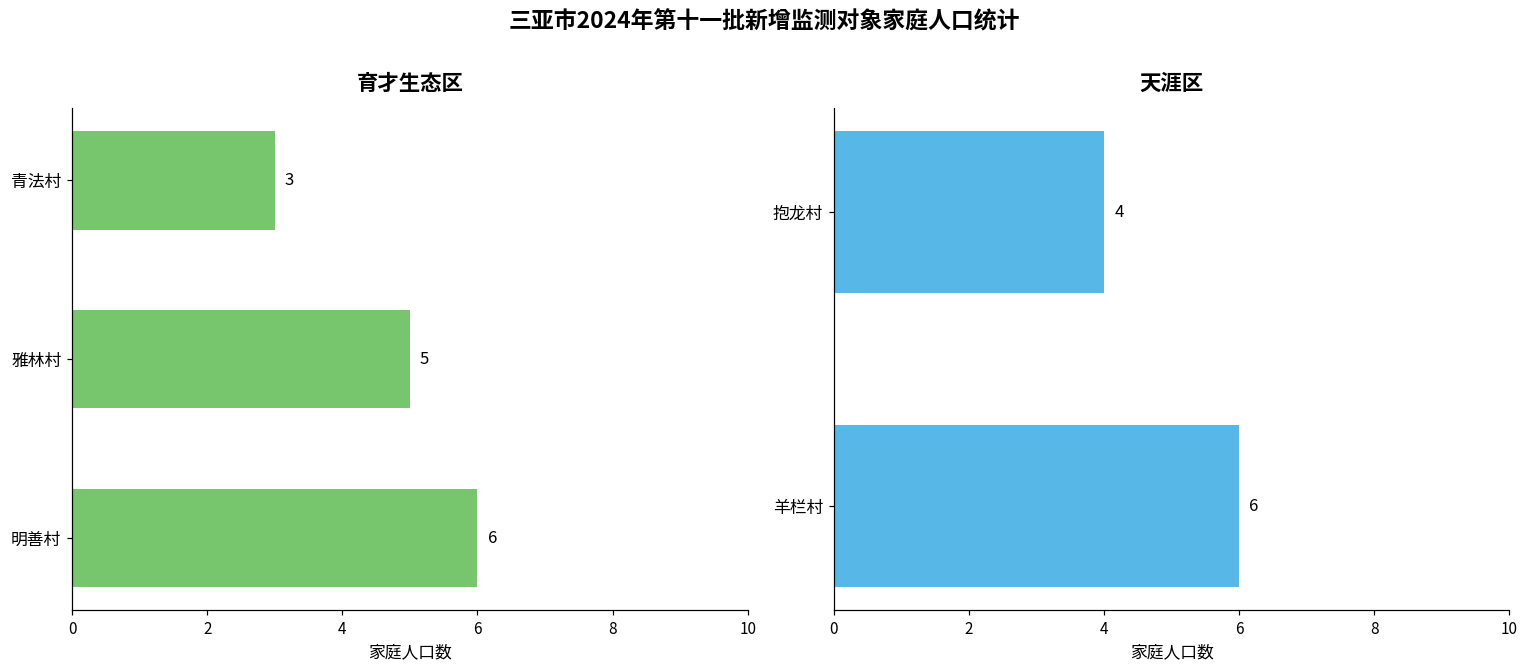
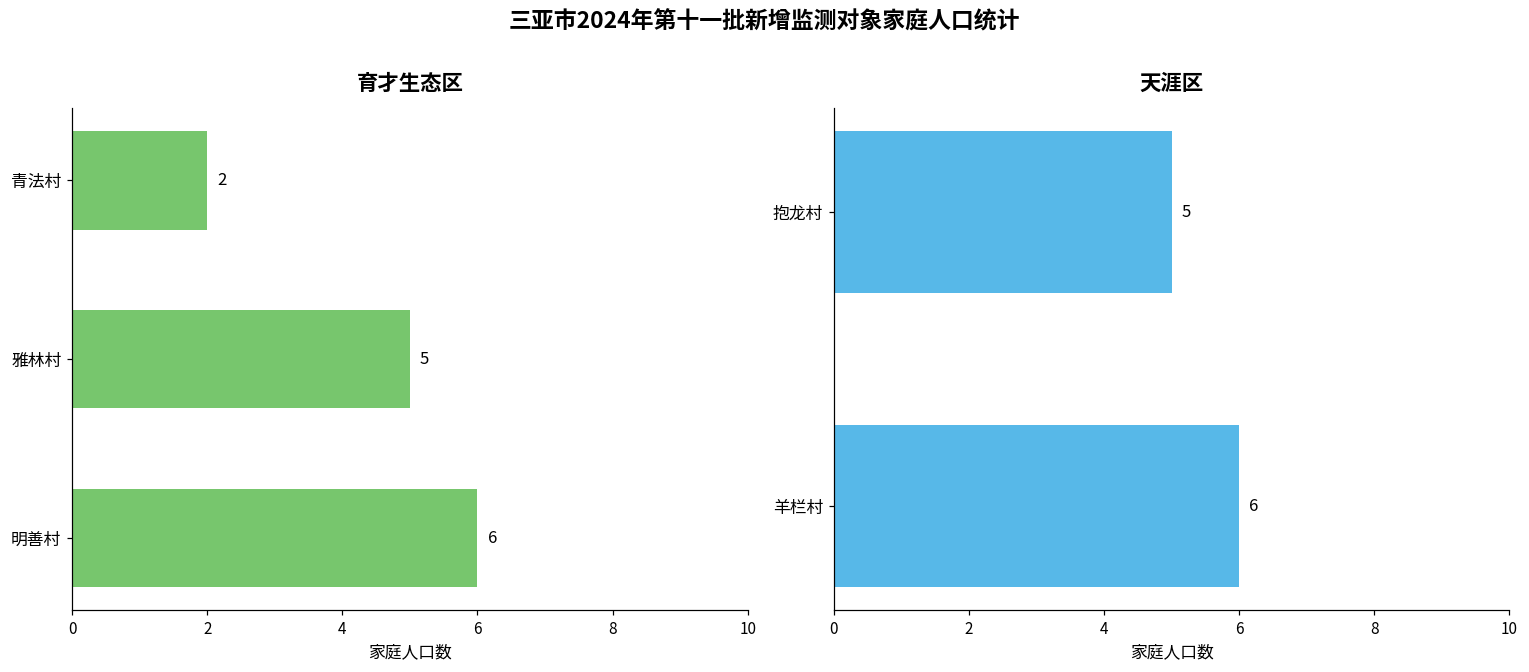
  {
    "育才生态区": {
-     "青法村": 3,
+     "青法村": 2,
      "雅林村": 5,
      "明善村": 6
    },
    "天涯区": {
-     "抱龙村": 4,
+     "抱龙村": 5,
      "羊栏村": 6
    }
  }
